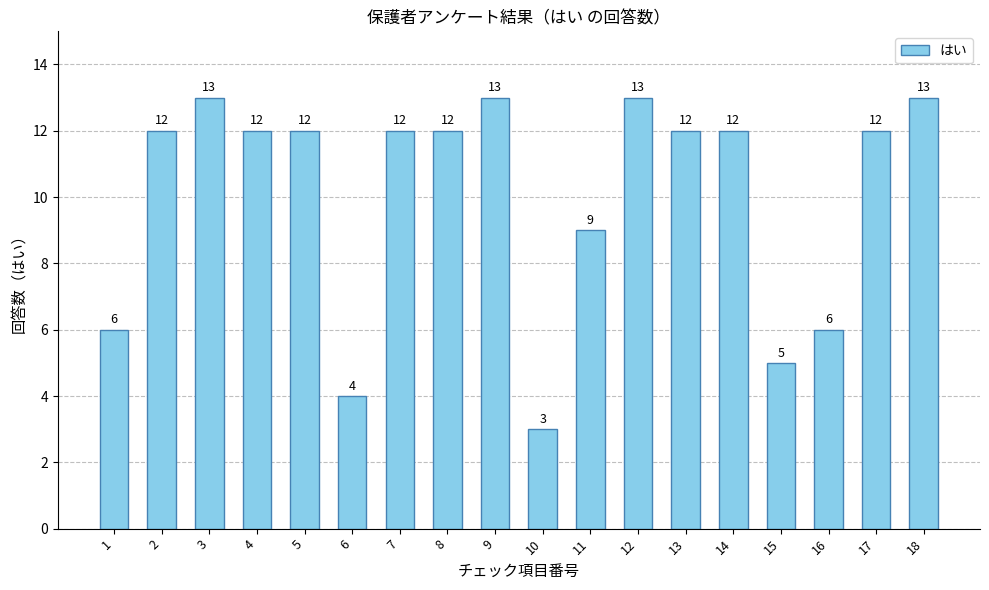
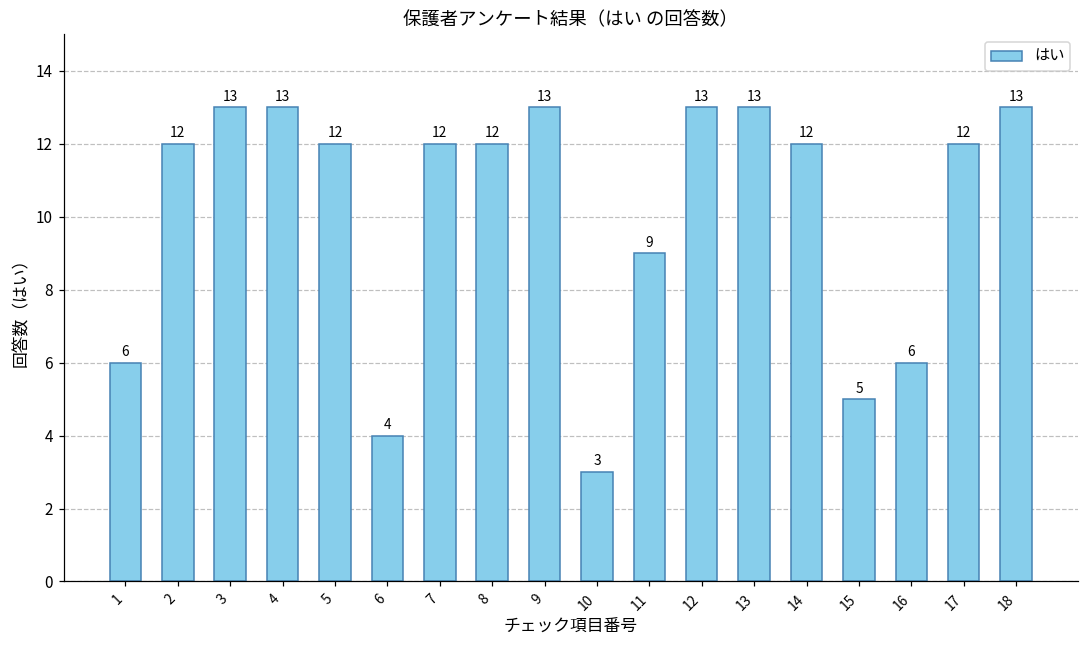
  {
    "1": 6,
    "2": 12,
    "3": 13,
-   "4": 12,
+   "4": 13,
    "5": 12,
    "6": 4,
    "7": 12,
    "8": 12,
    "9": 13,
    "10": 3,
    "11": 9,
    "12": 13,
-   "13": 12,
+   "13": 13,
    "14": 12,
    "15": 5,
    "16": 6,
    "17": 12,
    "18": 13
  }
